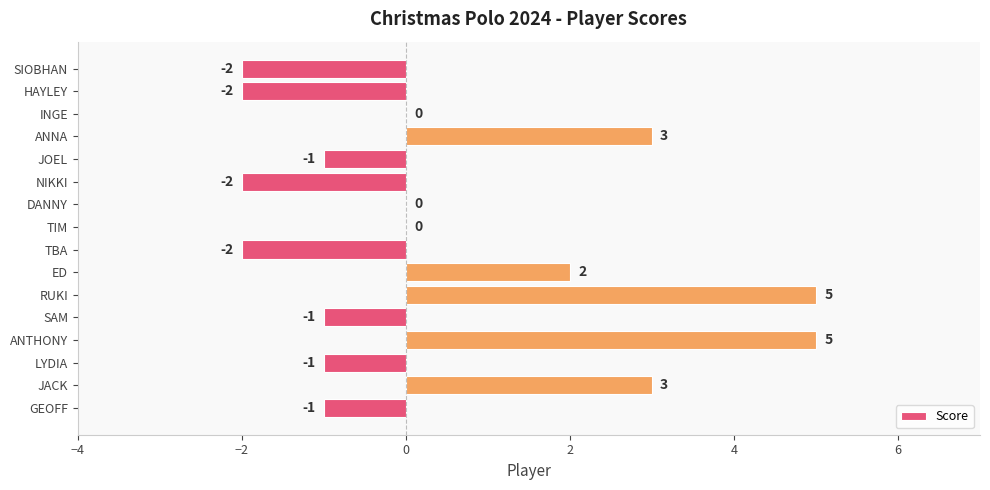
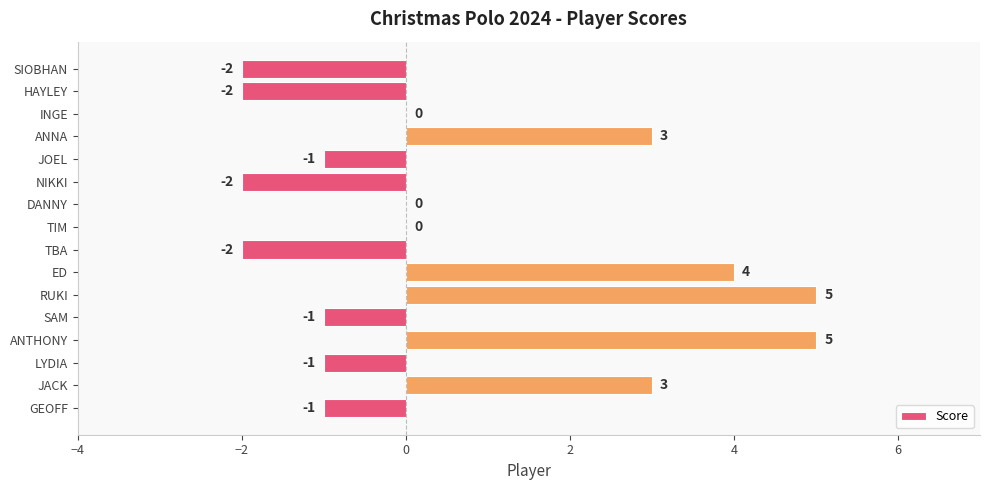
  {
    "SIOBHAN": -2,
    "HAYLEY": -2,
    "INGE": 0,
    "ANNA": 3,
    "JOEL": -1,
    "NIKKI": -2,
    "DANNY": 0,
    "TIM": 0,
    "TBA": -2,
-   "ED": 2,
+   "ED": 4,
    "RUKI": 5,
    "SAM": -1,
    "ANTHONY": 5,
    "LYDIA": -1,
    "JACK": 3,
    "GEOFF": -1
  }
